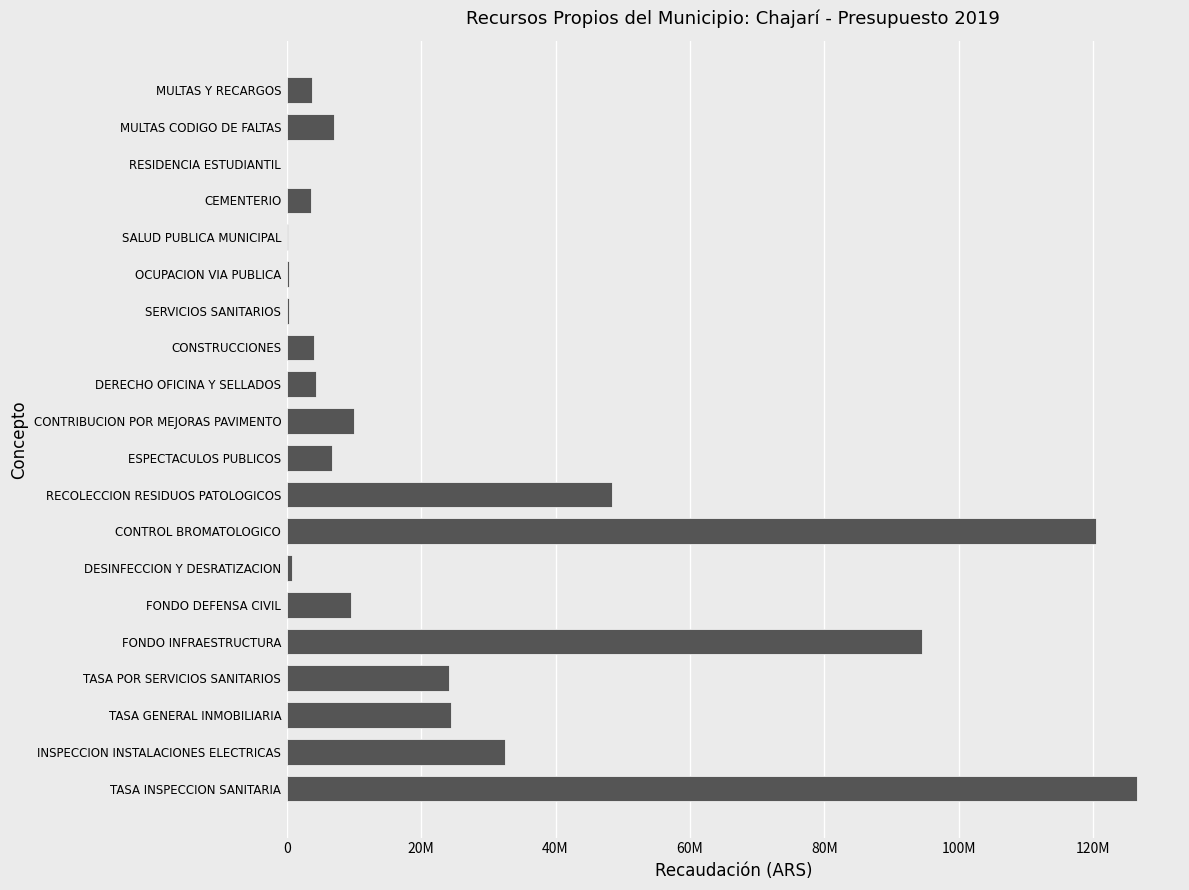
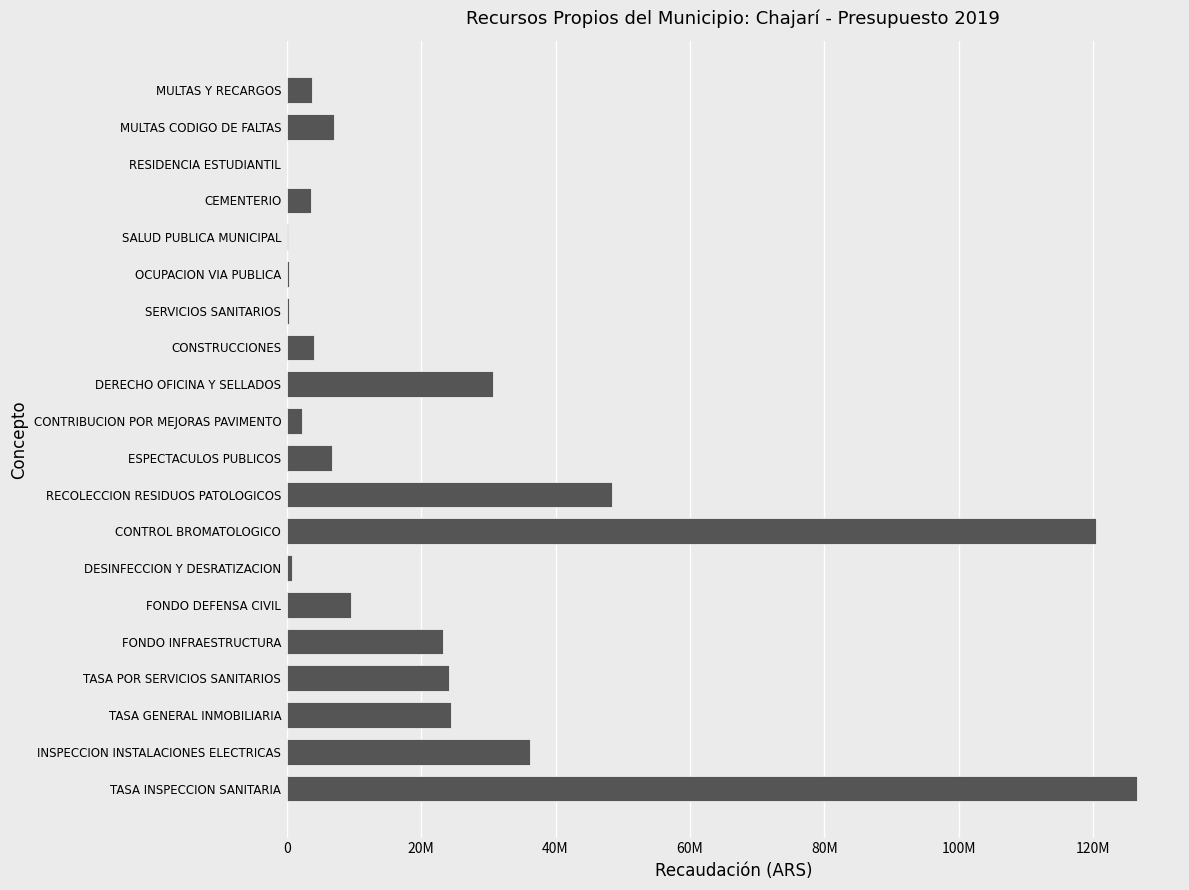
  {
    "MULTAS Y RECARGOS": 4000000,
    "MULTAS CODIGO DE FALTAS": 7000000,
    "CEMENTERIO": 4000000,
    "CONSTRUCCIONES": 4000000,
-   "DERECHO OFICINA Y SELLADOS": 4000000,
-   "CONTRIBUCION POR MEJORAS PAVIMENTO": 10000000,
+   "DERECHO OFICINA Y SELLADOS": 31000000,
+   "CONTRIBUCION POR MEJORAS PAVIMENTO": 2000000,
    "ESPECTACULOS PUBLICOS": 7000000,
    "RECOLECCION RESIDUOS PATOLOGICOS": 48000000,
    "CONTROL BROMATOLOGICO": 120000000,
    "DESINFECCION Y DESRATIZACION": 1000000,
    "FONDO DEFENSA CIVIL": 10000000,
-   "FONDO INFRAESTRUCTURA": 95000000,
+   "FONDO INFRAESTRUCTURA": 23000000,
    "TASA POR SERVICIOS SANITARIOS": 24000000,
    "TASA GENERAL INMOBILIARIA": 24000000,
-   "INSPECCION INSTALACIONES ELECTRICAS": 33000000,
+   "INSPECCION INSTALACIONES ELECTRICAS": 36000000,
    "TASA INSPECCION SANITARIA": 127000000
  }
